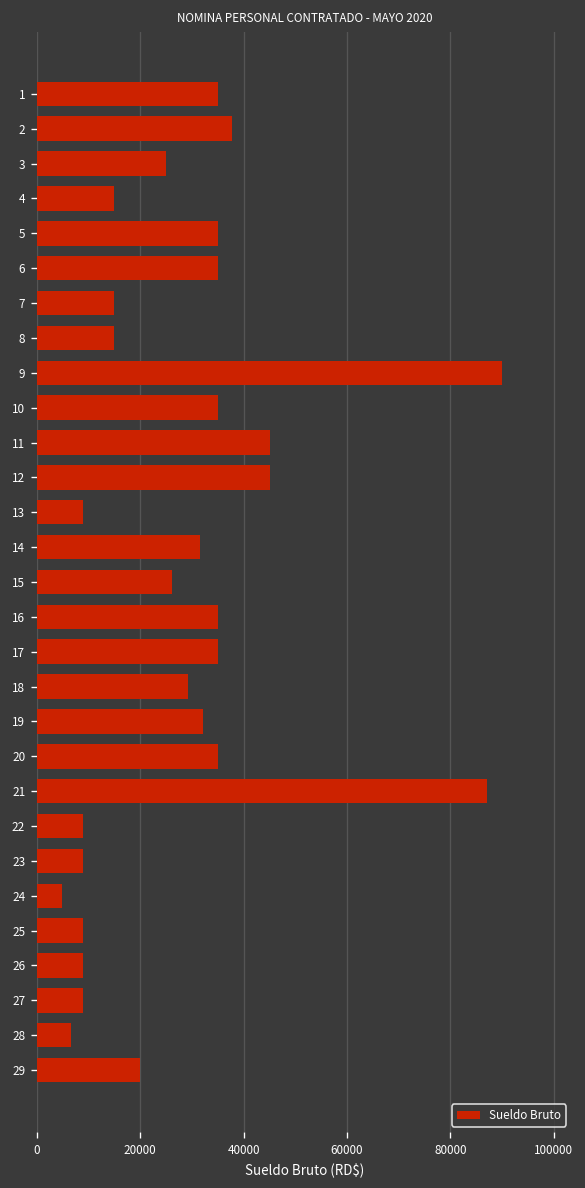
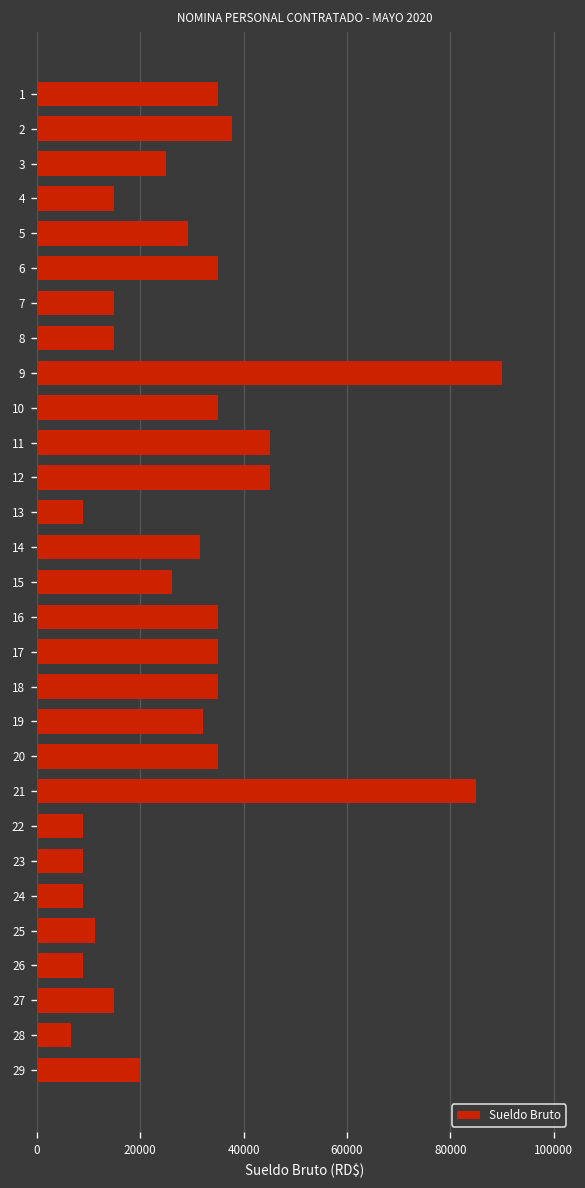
  {
    "1": 35000,
    "2": 38000,
    "3": 25000,
    "4": 15000,
-   "5": 35000,
+   "5": 29000,
    "6": 35000,
    "7": 15000,
    "8": 15000,
    "9": 90000,
    "10": 35000,
    "11": 45000,
    "12": 45000,
    "13": 9000,
    "14": 31000,
    "15": 26000,
    "16": 35000,
    "17": 35000,
-   "18": 29000,
+   "18": 35000,
    "19": 32000,
    "20": 35000,
-   "21": 87000,
+   "21": 85000,
    "22": 9000,
    "23": 9000,
-   "24": 5000,
-   "25": 9000,
+   "24": 9000,
+   "25": 11000,
    "26": 9000,
-   "27": 9000,
+   "27": 15000,
    "28": 7000,
    "29": 20000
  }
